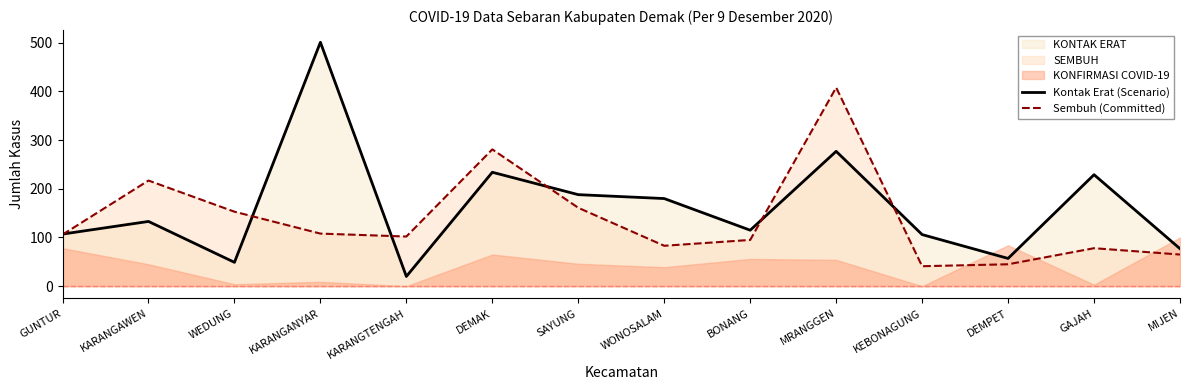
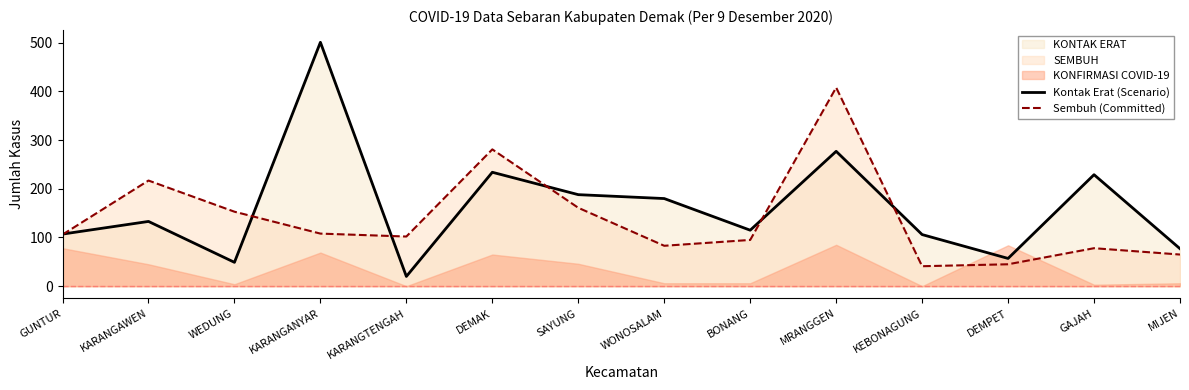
  {
    "KONFIRMASI COVID-19": {
      "GUNTUR": 80,
      "KARANGAWEN": 50,
-     "KARANGANYAR": 10,
+     "KARANGANYAR": 70,
      "KARANGTENGAH": 0,
      "DEMAK": 70,
      "SAYUNG": 50,
-     "WONOSALAM": 40,
-     "BONANG": 60,
-     "MRANGGEN": 50,
+     "WONOSALAM": 10,
+     "BONANG": 10,
+     "MRANGGEN": 90,
      "KEBONAGUNG": 0,
      "DEMPET": 80,
-     "MIJEN": 100
+     "MIJEN": 10
    }
  }
